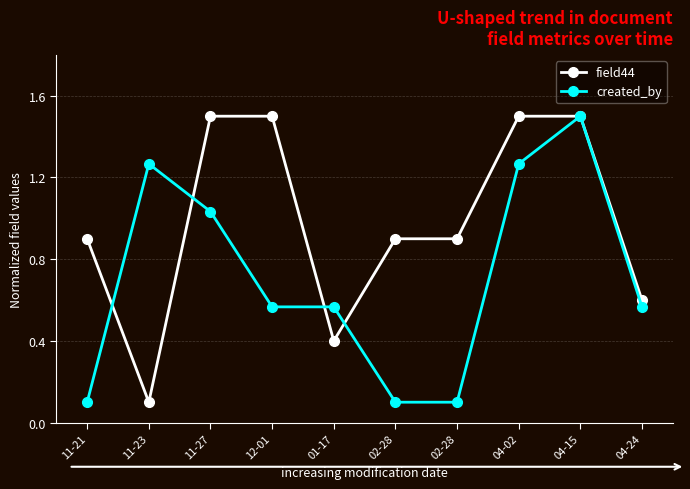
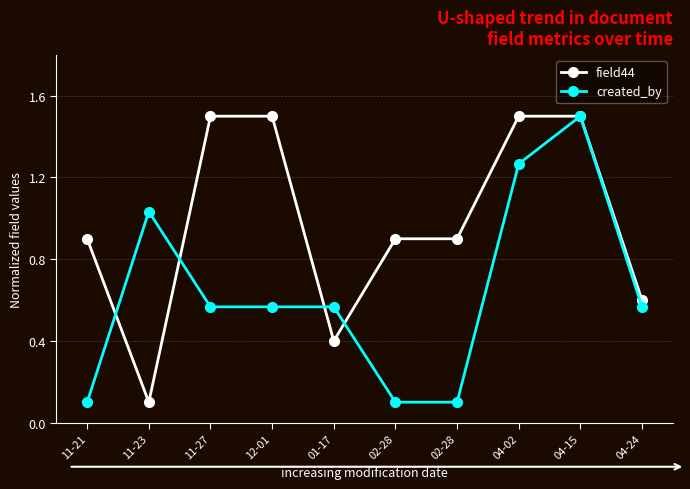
  {
    "field44": {
      "11-21": 0.90,
      "11-23": 0.10,
      "11-27": 1.50,
      "12-01": 1.50,
      "01-17": 0.40,
      "04-02": 1.50,
      "04-24": 0.60
    },
    "created_by": {
      "11-21": 0.10,
-     "11-23": 1.27,
-     "11-27": 1.03,
+     "11-23": 1.03,
+     "11-27": 0.57,
      "12-01": 0.57,
      "01-17": 0.57,
      "04-02": 1.27,
      "04-24": 0.57
    }
  }
